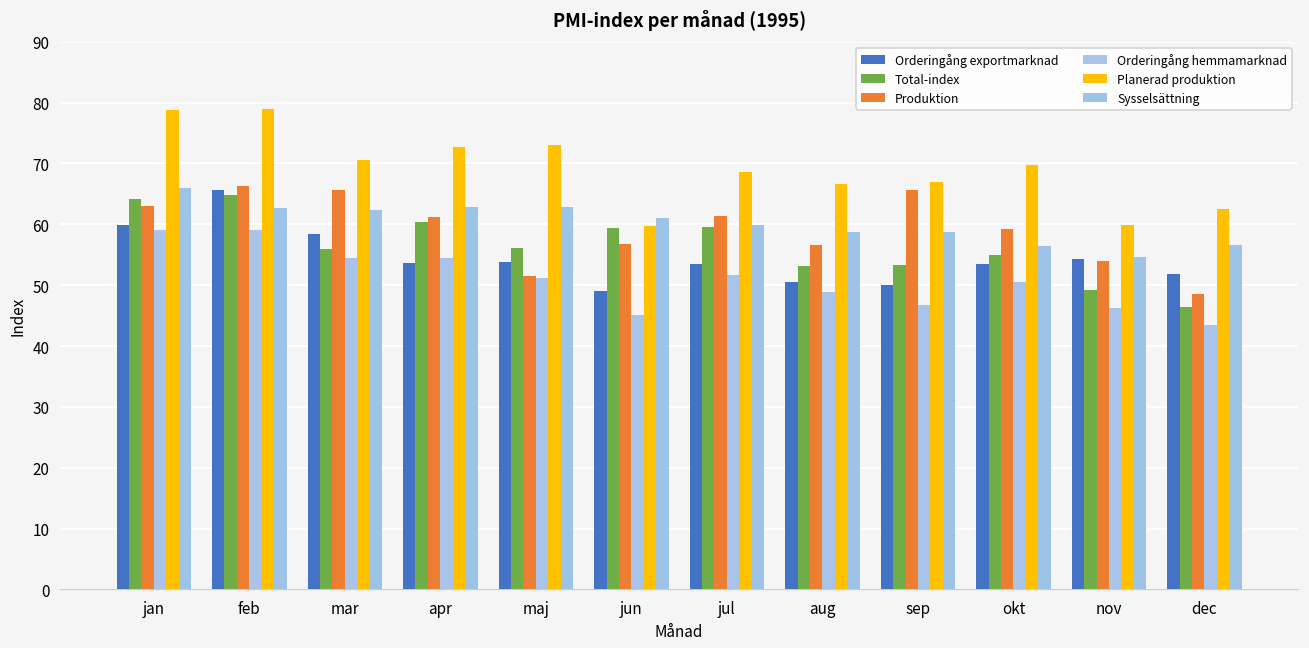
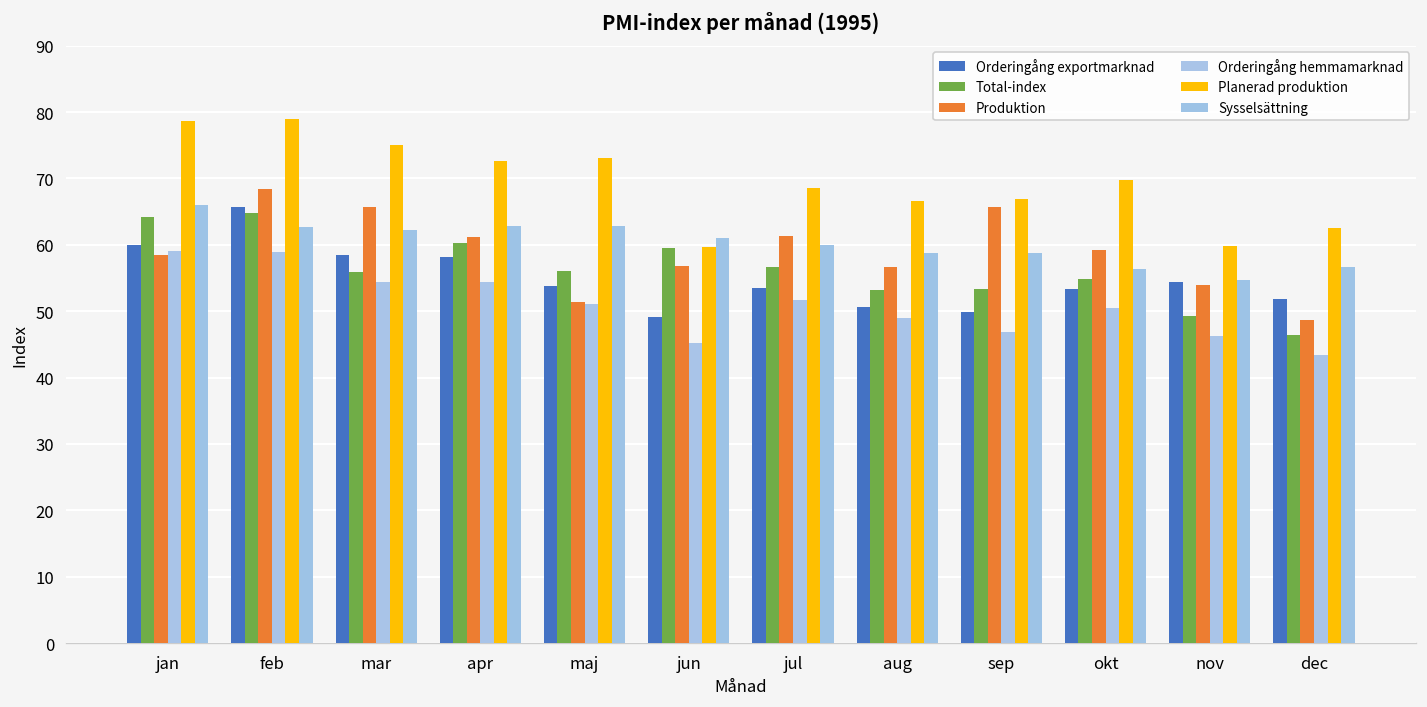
  {
    "Orderingång exportmarknad": {
      "jan": 60,
      "feb": 66,
      "mar": 58,
-     "apr": 54,
+     "apr": 58,
      "maj": 54,
      "jun": 49,
      "jul": 54,
      "aug": 51,
      "sep": 50,
      "okt": 53,
      "nov": 54,
      "dec": 52
    },
    "Total-index": {
      "jan": 64,
      "feb": 65,
      "mar": 56,
      "apr": 60,
      "maj": 56,
      "jun": 59,
-     "jul": 60,
+     "jul": 57,
      "aug": 53,
      "sep": 53,
      "okt": 55,
      "nov": 49,
      "dec": 46
    },
    "Produktion": {
-     "jan": 63,
-     "feb": 66,
+     "jan": 58,
+     "feb": 68,
      "mar": 66,
      "apr": 61,
      "maj": 51,
      "jun": 57,
      "jul": 61,
      "aug": 57,
      "sep": 66,
      "okt": 59,
      "nov": 54,
      "dec": 49
    },
    "Planerad produktion": {
      "jan": 79,
      "feb": 79,
-     "mar": 71,
+     "mar": 75,
      "apr": 73,
      "maj": 73,
      "jun": 60,
      "jul": 69,
      "aug": 67,
      "sep": 67,
      "okt": 70,
      "nov": 60,
      "dec": 62
    }
  }
